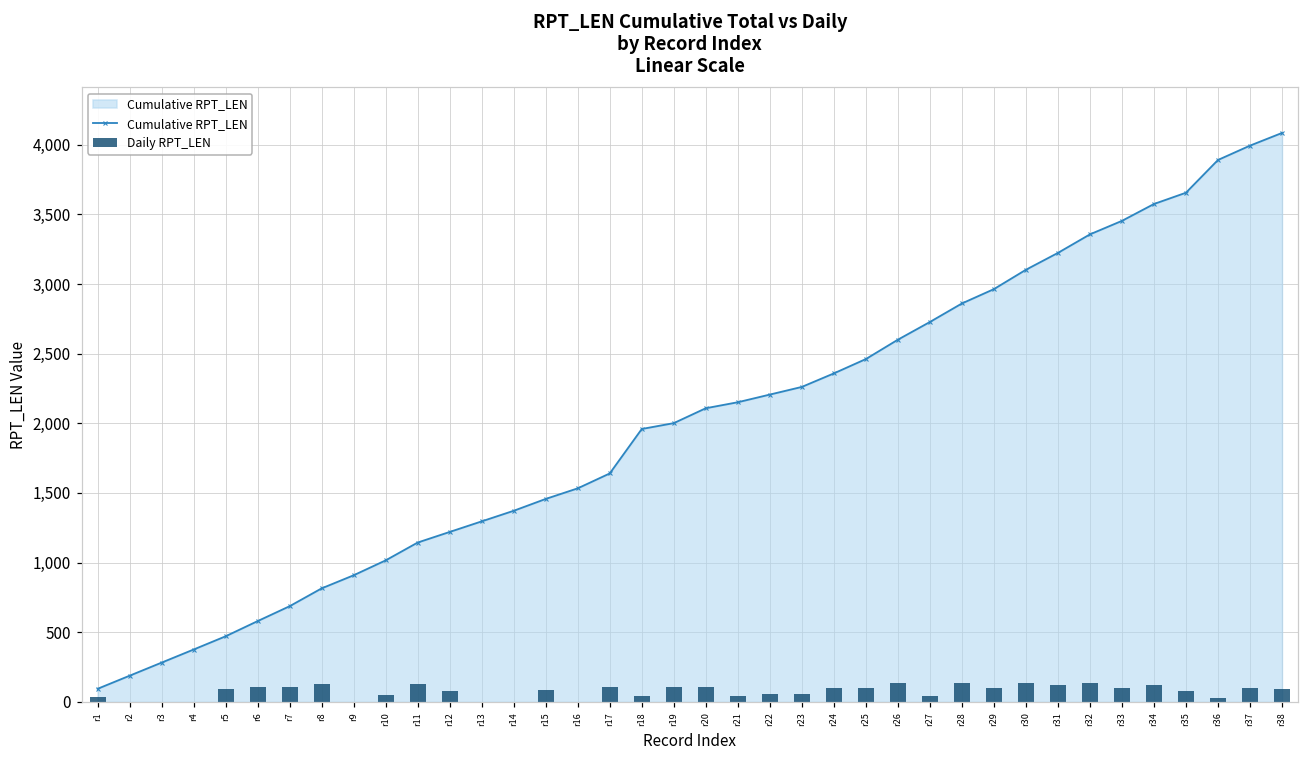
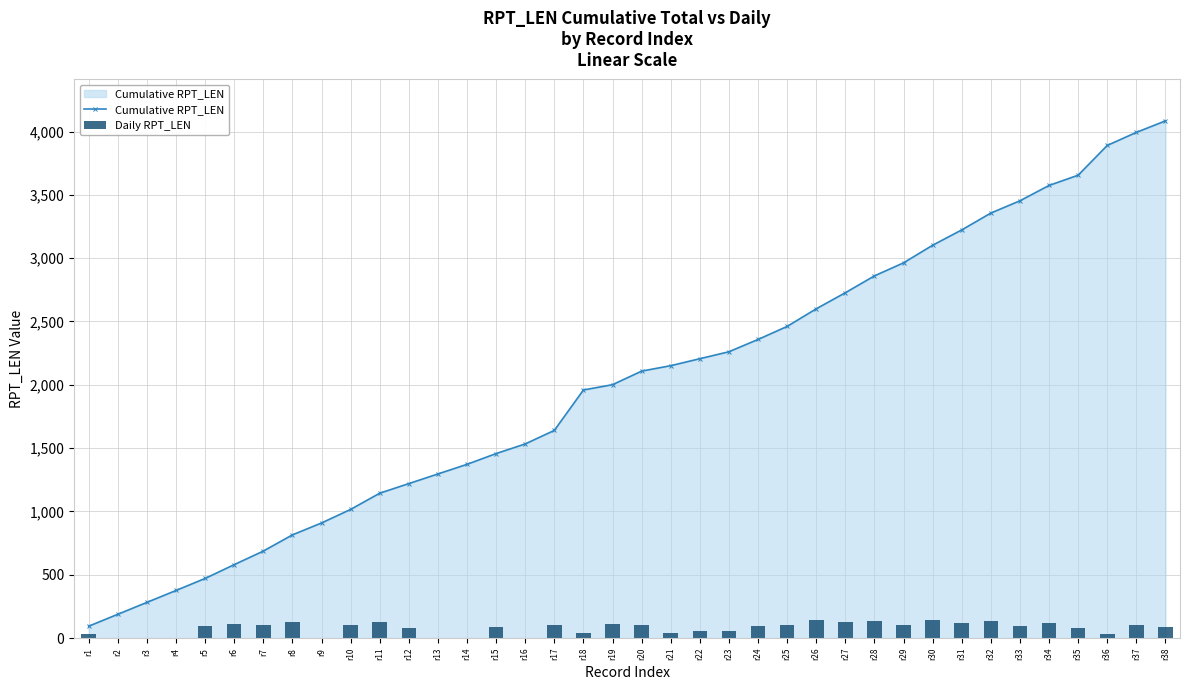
  {
    "Daily RPT_LEN": {
      "r1": 30,
      "r2": 0,
      "r3": 0,
      "r4": 0,
      "r5": 100,
      "r6": 110,
      "r7": 110,
      "r8": 130,
      "r9": 0,
-     "r10": 50,
+     "r10": 110,
      "r11": 130,
      "r12": 80,
      "r13": 0,
      "r14": 0,
      "r15": 90,
      "r16": 0,
      "r17": 110,
      "r18": 40,
      "r19": 110,
      "r20": 110,
      "r21": 40,
      "r22": 60,
      "r23": 60,
      "r24": 100,
      "r25": 100,
      "r26": 140,
-     "r27": 40,
+     "r27": 130,
      "r28": 130,
      "r29": 100,
      "r30": 140,
      "r31": 120,
      "r32": 130,
      "r33": 100,
      "r34": 120,
      "r35": 80,
      "r36": 30,
      "r37": 100,
      "r38": 90
    }
  }
